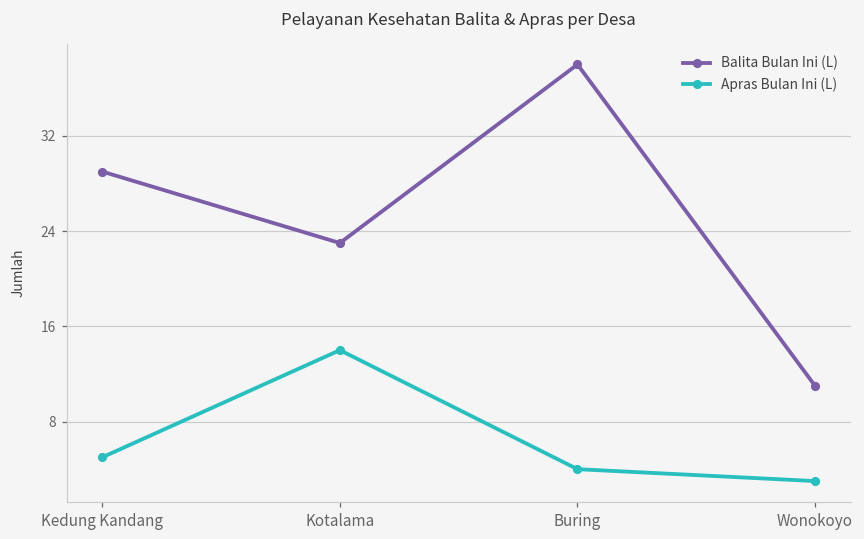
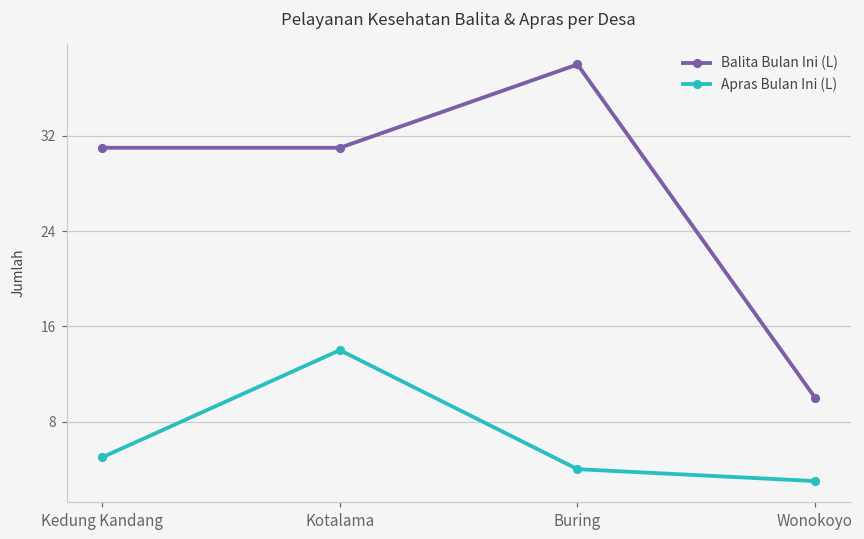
  {
    "Balita Bulan Ini (L)": {
-     "Kedung Kandang": 29,
-     "Kotalama": 23,
+     "Kedung Kandang": 31,
+     "Kotalama": 31,
      "Buring": 38,
-     "Wonokoyo": 11
+     "Wonokoyo": 10
    },
    "Apras Bulan Ini (L)": {
      "Kedung Kandang": 5,
      "Kotalama": 14,
      "Buring": 4,
      "Wonokoyo": 3
    }
  }
